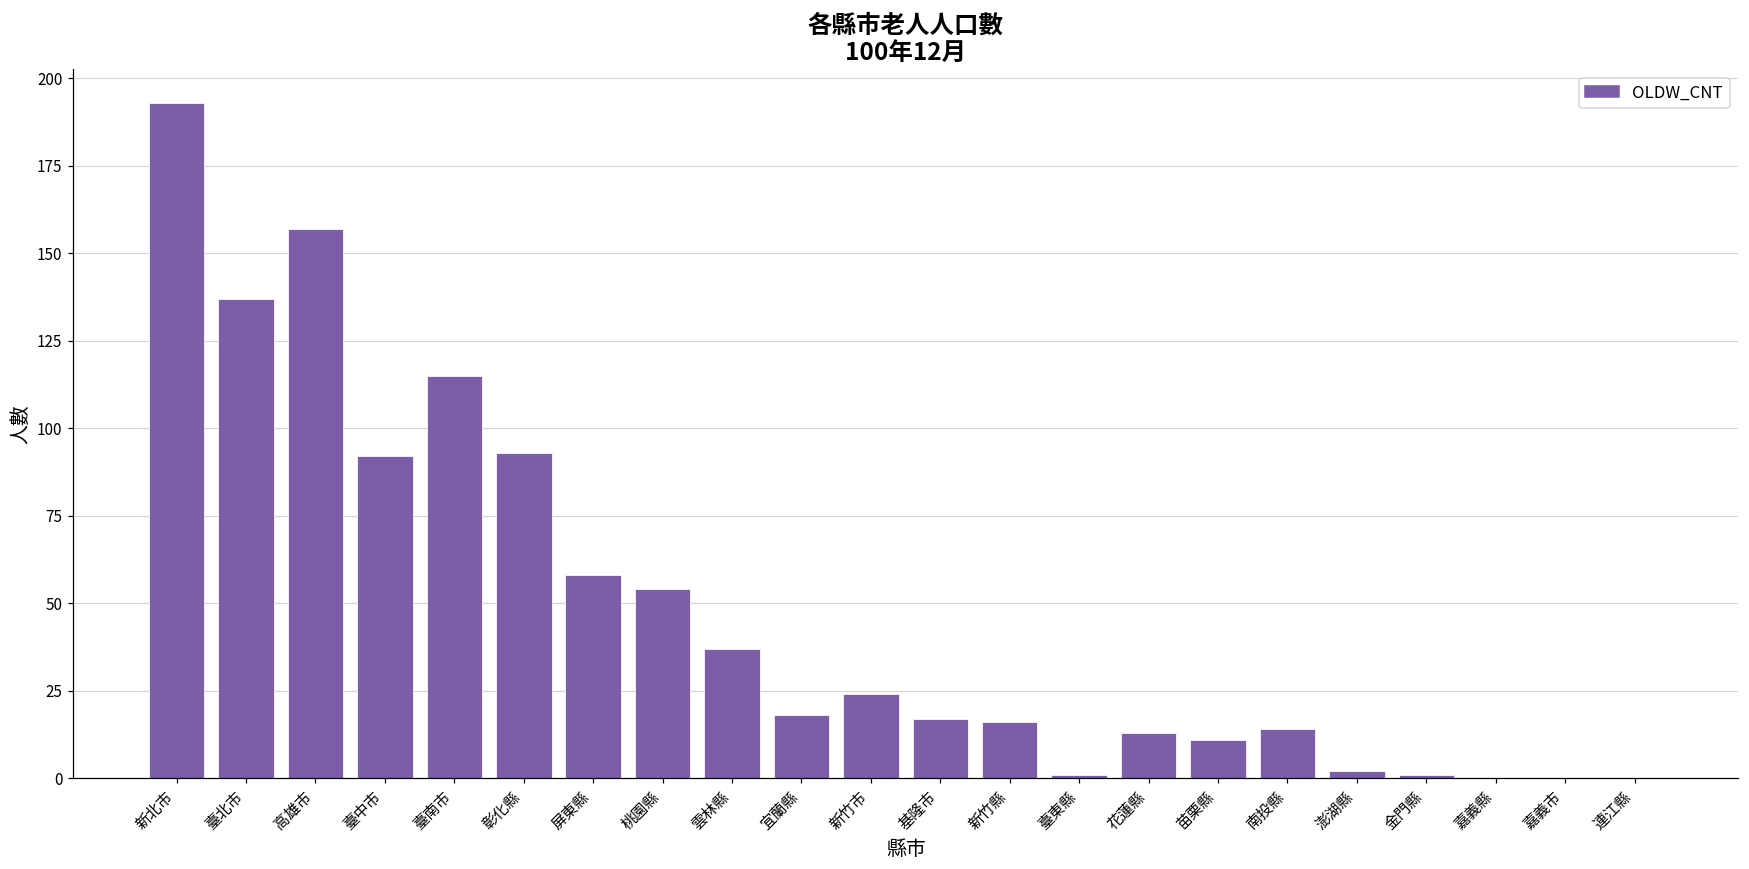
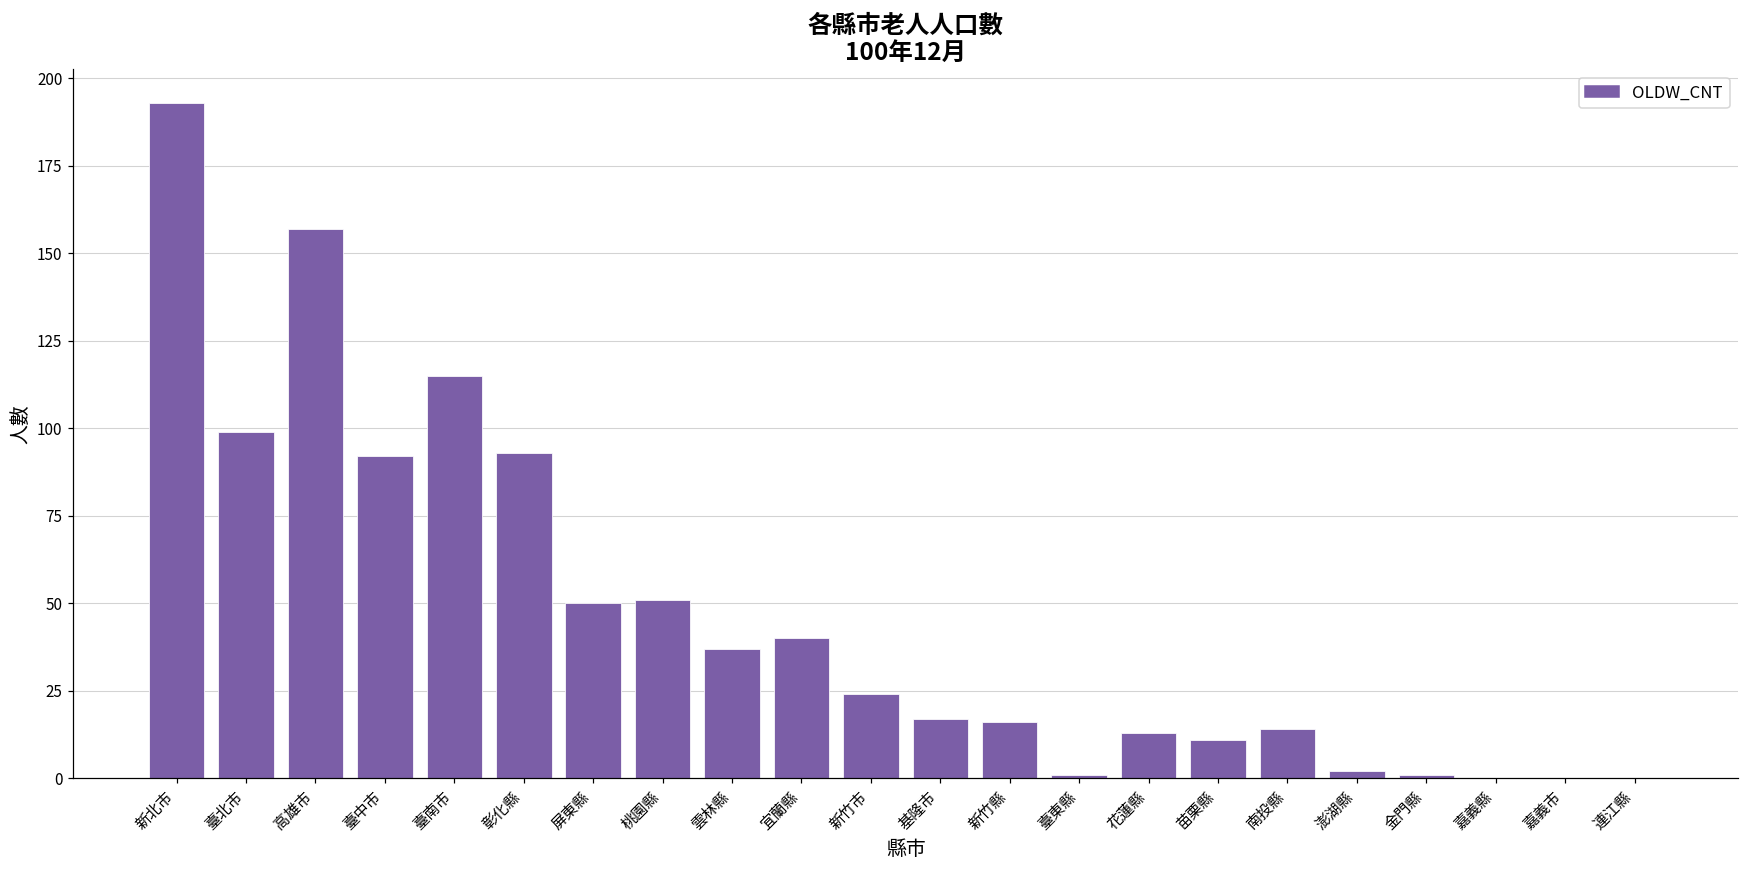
  {
    "新北市": 193,
-   "臺北市": 137,
+   "臺北市": 99,
    "高雄市": 157,
    "臺中市": 92,
    "臺南市": 115,
    "彰化縣": 93,
-   "屏東縣": 58,
-   "桃園縣": 54,
+   "屏東縣": 50,
+   "桃園縣": 51,
    "雲林縣": 37,
-   "宜蘭縣": 18,
+   "宜蘭縣": 40,
    "新竹市": 24,
    "基隆市": 17,
    "新竹縣": 16,
    "臺東縣": 1,
    "花蓮縣": 13,
    "苗栗縣": 11,
    "南投縣": 14,
    "澎湖縣": 2,
    "金門縣": 1,
    "嘉義縣": 0,
    "嘉義市": 0,
    "連江縣": 0
  }
